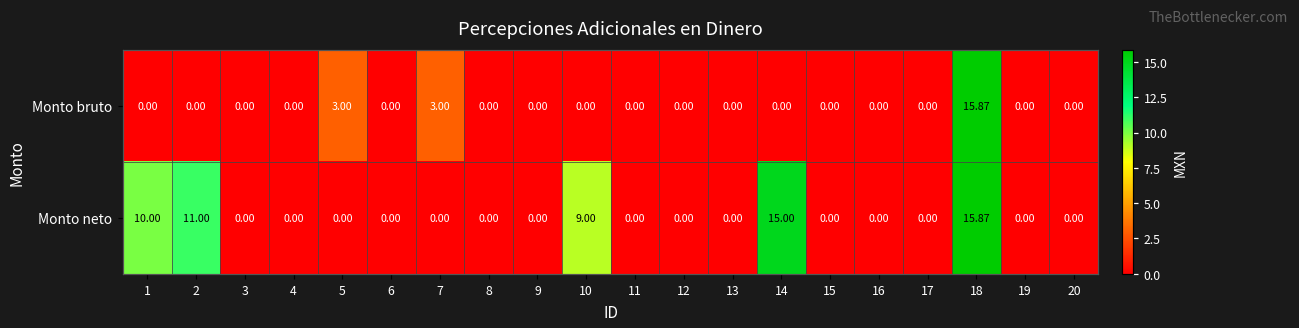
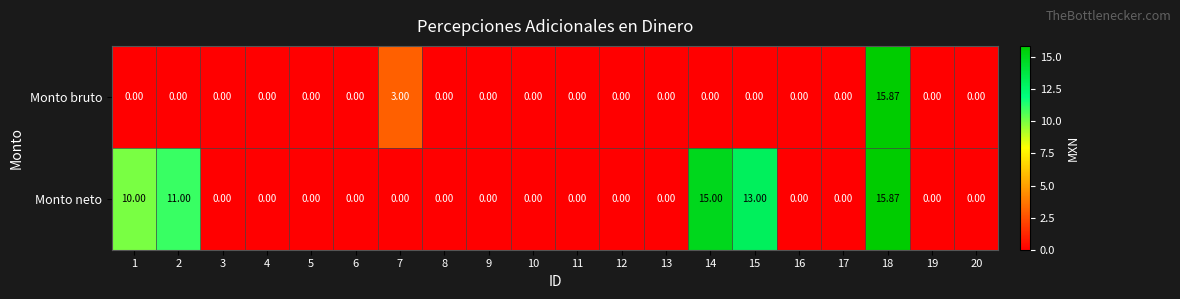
  {
    "Monto bruto": {
      "1": 0.00,
      "2": 0.00,
      "3": 0.00,
      "4": 0.00,
-     "5": 3.00,
+     "5": 0.00,
      "6": 0.00,
      "7": 3.00,
      "8": 0.00,
      "9": 0.00,
      "10": 0.00,
      "11": 0.00,
      "12": 0.00,
      "13": 0.00,
      "14": 0.00,
      "15": 0.00,
      "16": 0.00,
      "17": 0.00,
      "18": 15.87,
      "19": 0.00,
      "20": 0.00
    },
    "Monto neto": {
      "1": 10.00,
      "2": 11.00,
      "3": 0.00,
      "4": 0.00,
      "5": 0.00,
      "6": 0.00,
      "7": 0.00,
      "8": 0.00,
      "9": 0.00,
-     "10": 9.00,
+     "10": 0.00,
      "11": 0.00,
      "12": 0.00,
      "13": 0.00,
      "14": 15.00,
-     "15": 0.00,
+     "15": 13.00,
      "16": 0.00,
      "17": 0.00,
      "18": 15.87,
      "19": 0.00,
      "20": 0.00
    }
  }
